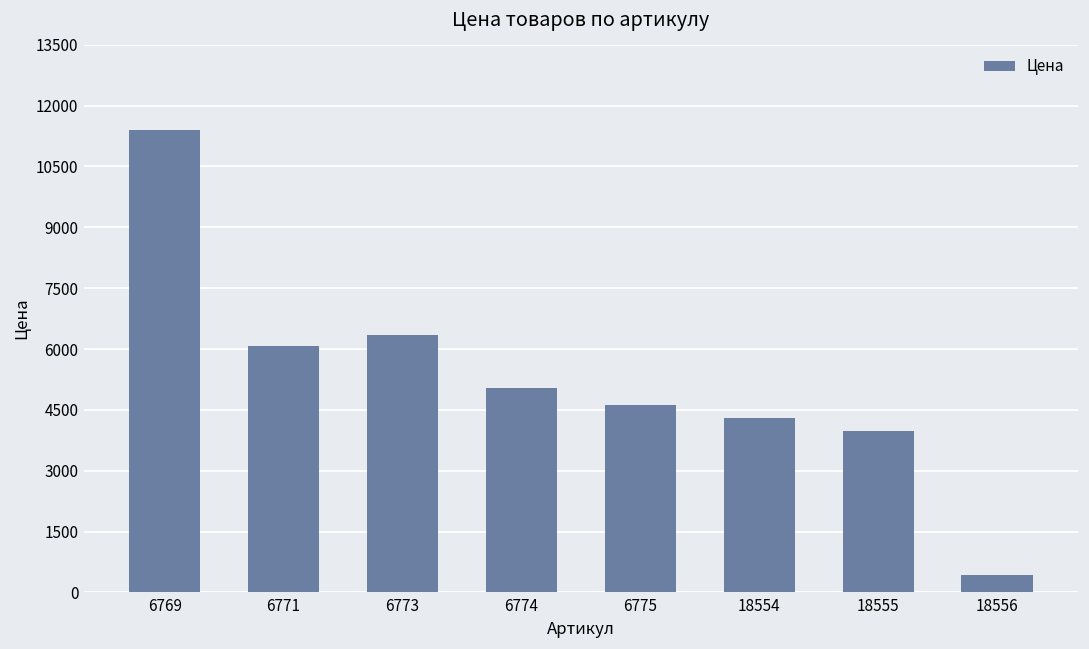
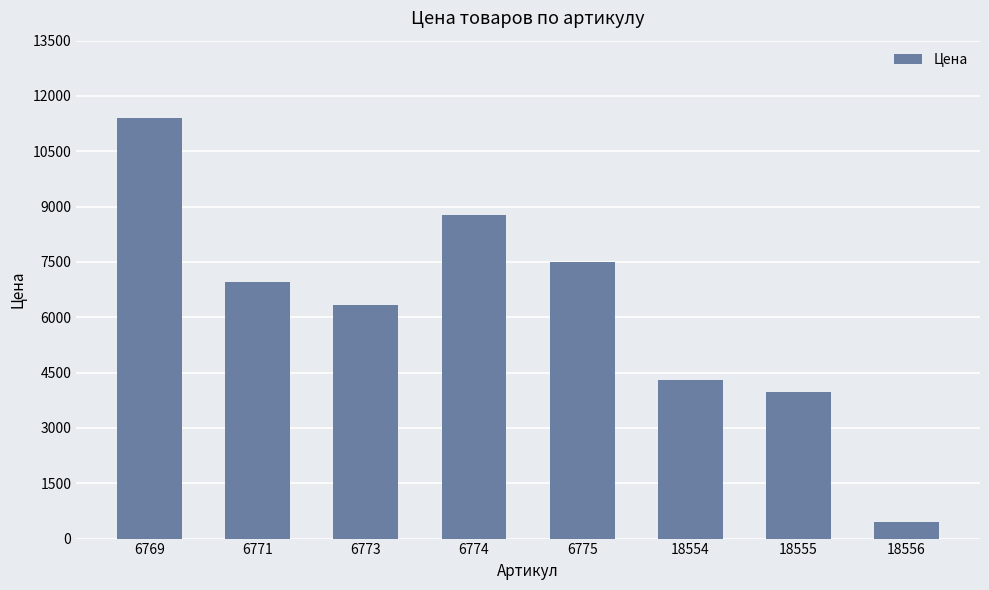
  {
    "6769": 11400,
-   "6771": 6100,
+   "6771": 7000,
    "6773": 6300,
-   "6774": 5000,
-   "6775": 4600,
+   "6774": 8800,
+   "6775": 7500,
    "18554": 4300,
    "18555": 4000,
    "18556": 400
  }
